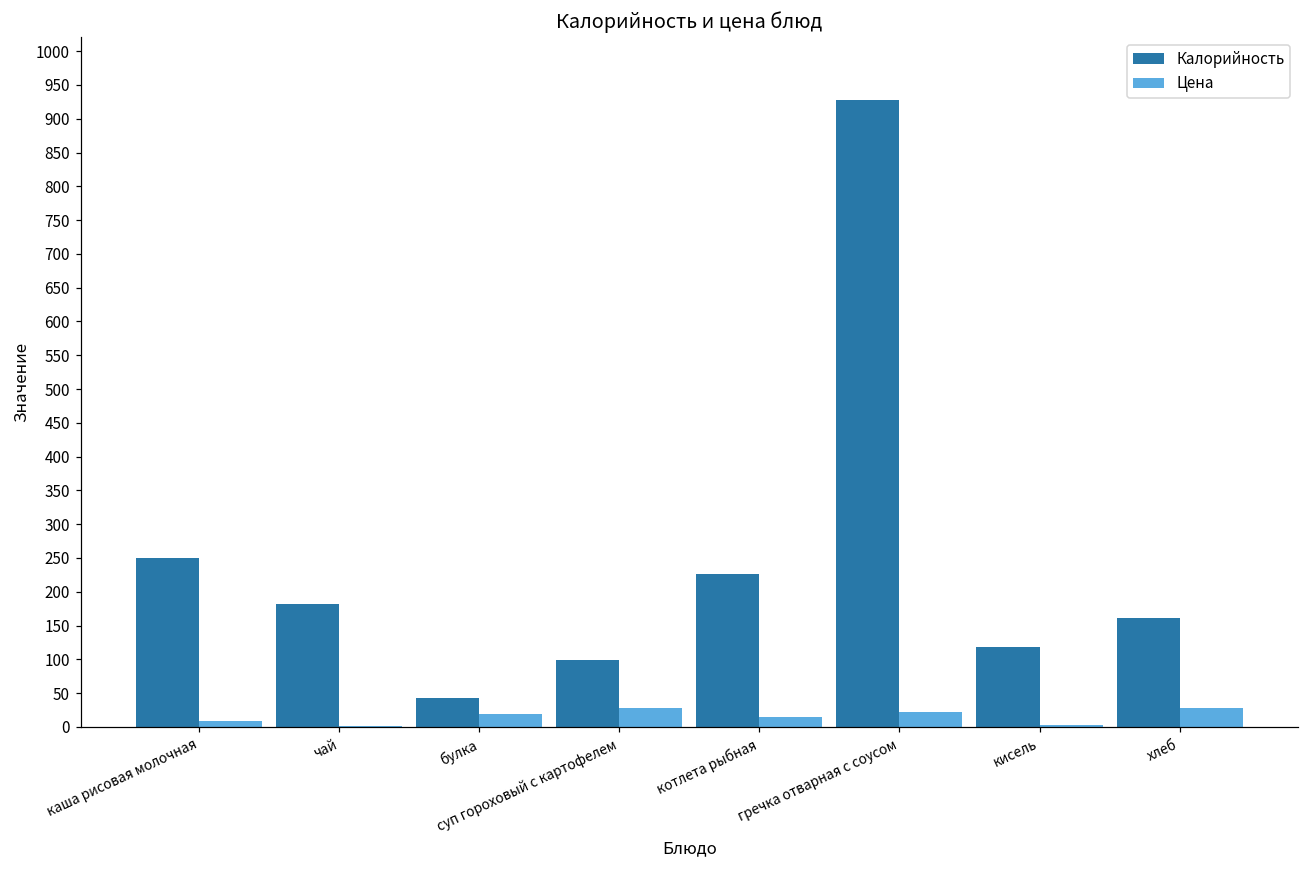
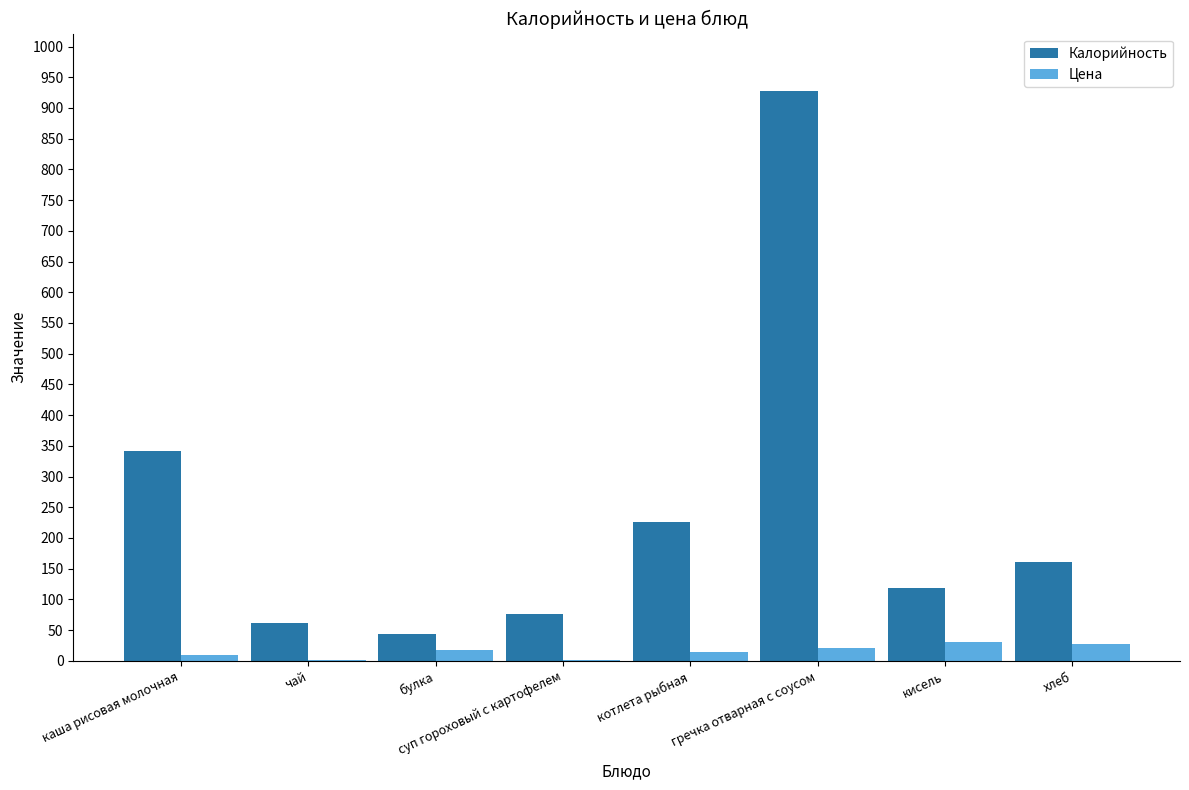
  {
    "Калорийность": {
-     "каша рисовая молочная": 250,
-     "чай": 180,
+     "каша рисовая молочная": 340,
+     "чай": 60,
      "булка": 40,
-     "суп гороховый с картофелем": 100,
+     "суп гороховый с картофелем": 80,
      "котлета рыбная": 230,
      "гречка отварная с соусом": 930,
      "кисель": 120,
      "хлеб": 160
    },
    "Цена": {
      "каша рисовая молочная": 10,
      "булка": 20,
-     "суп гороховый с картофелем": 30,
+     "суп гороховый с картофелем": 0,
      "котлета рыбная": 10,
      "гречка отварная с соусом": 20,
-     "кисель": 0,
+     "кисель": 30,
      "хлеб": 30
    }
  }
